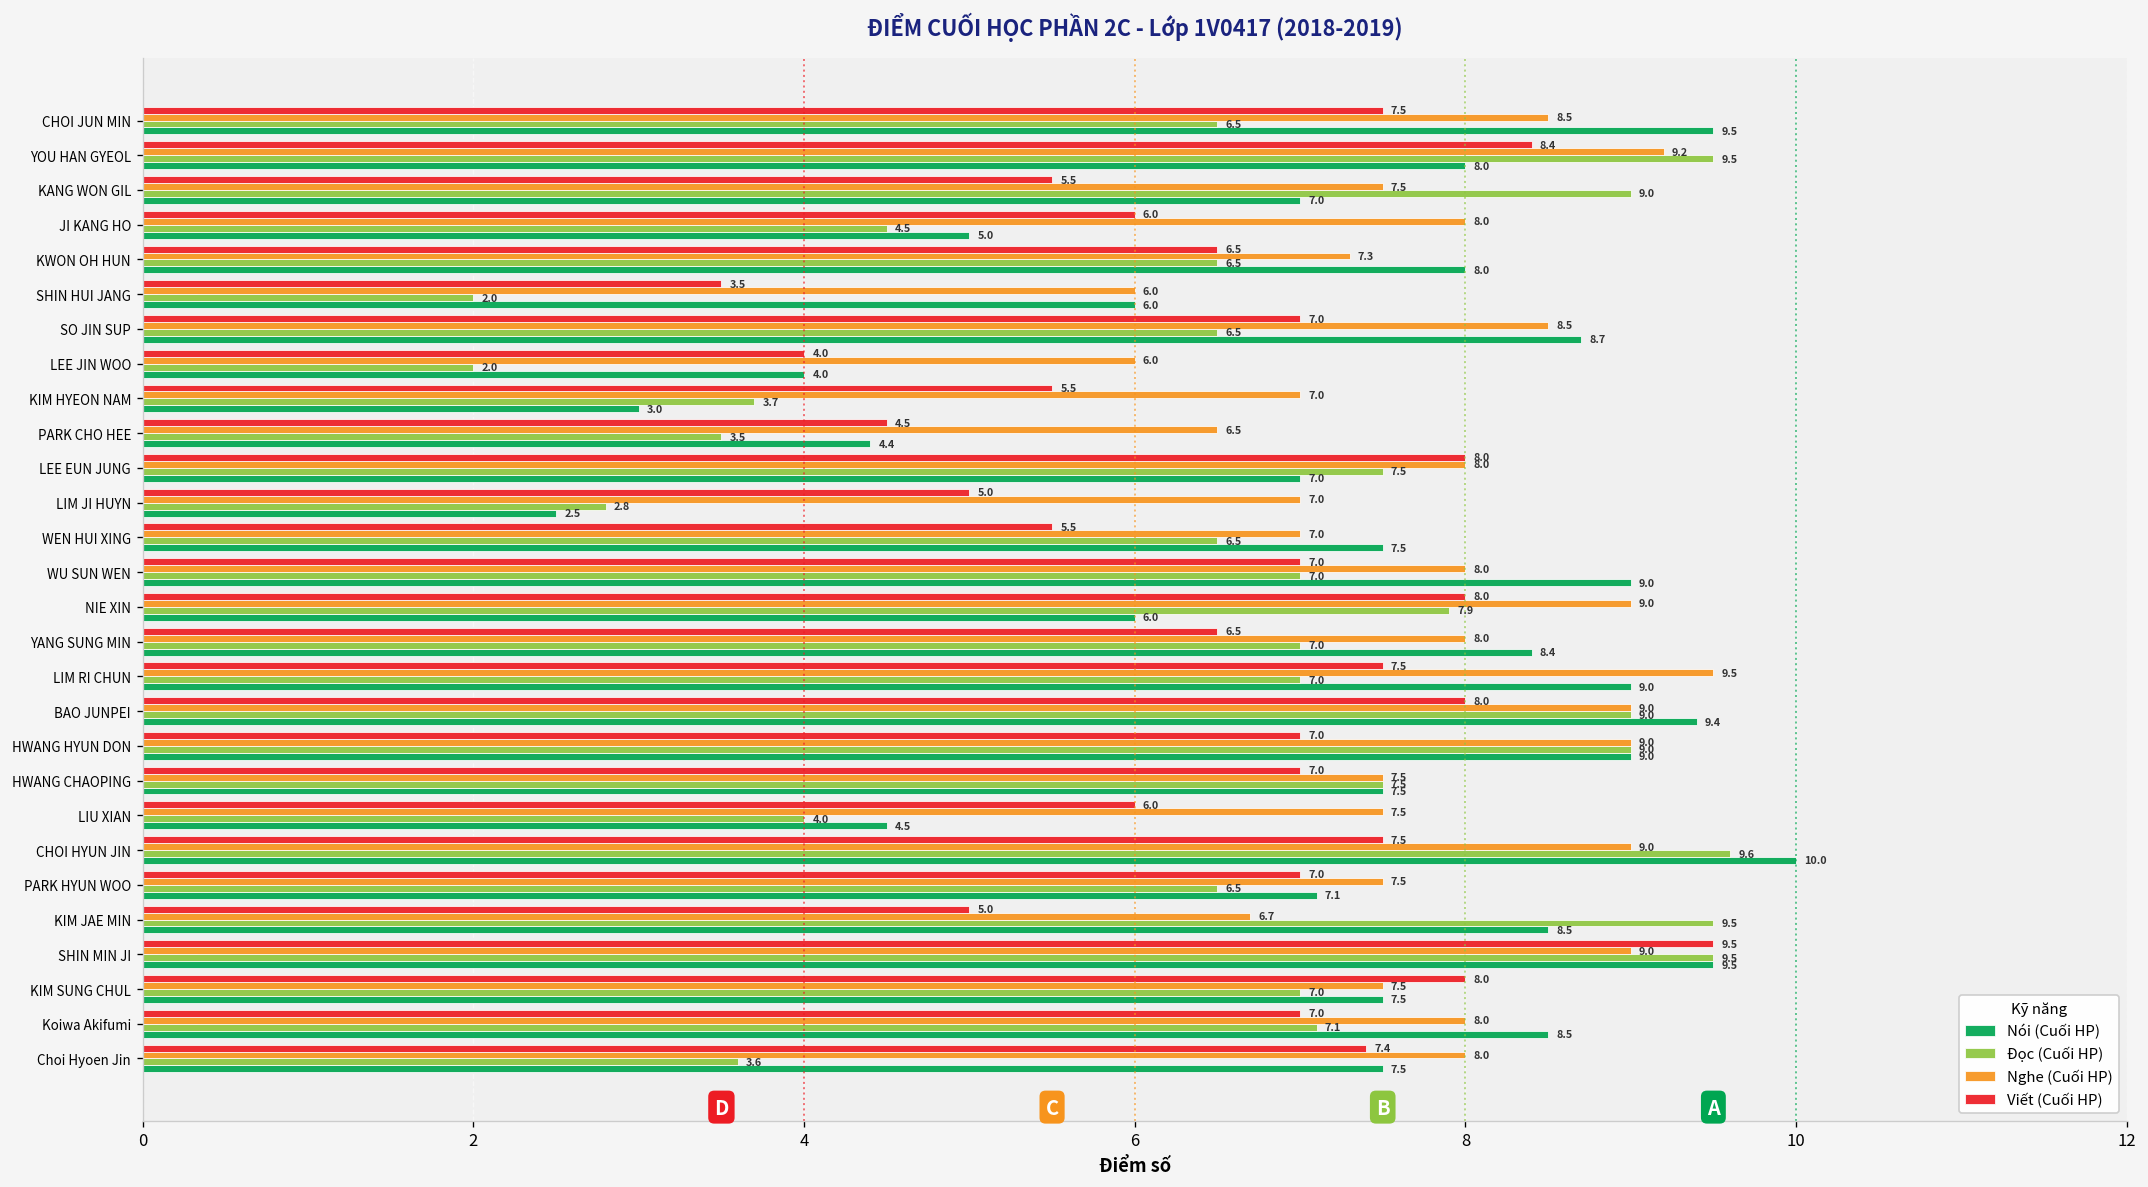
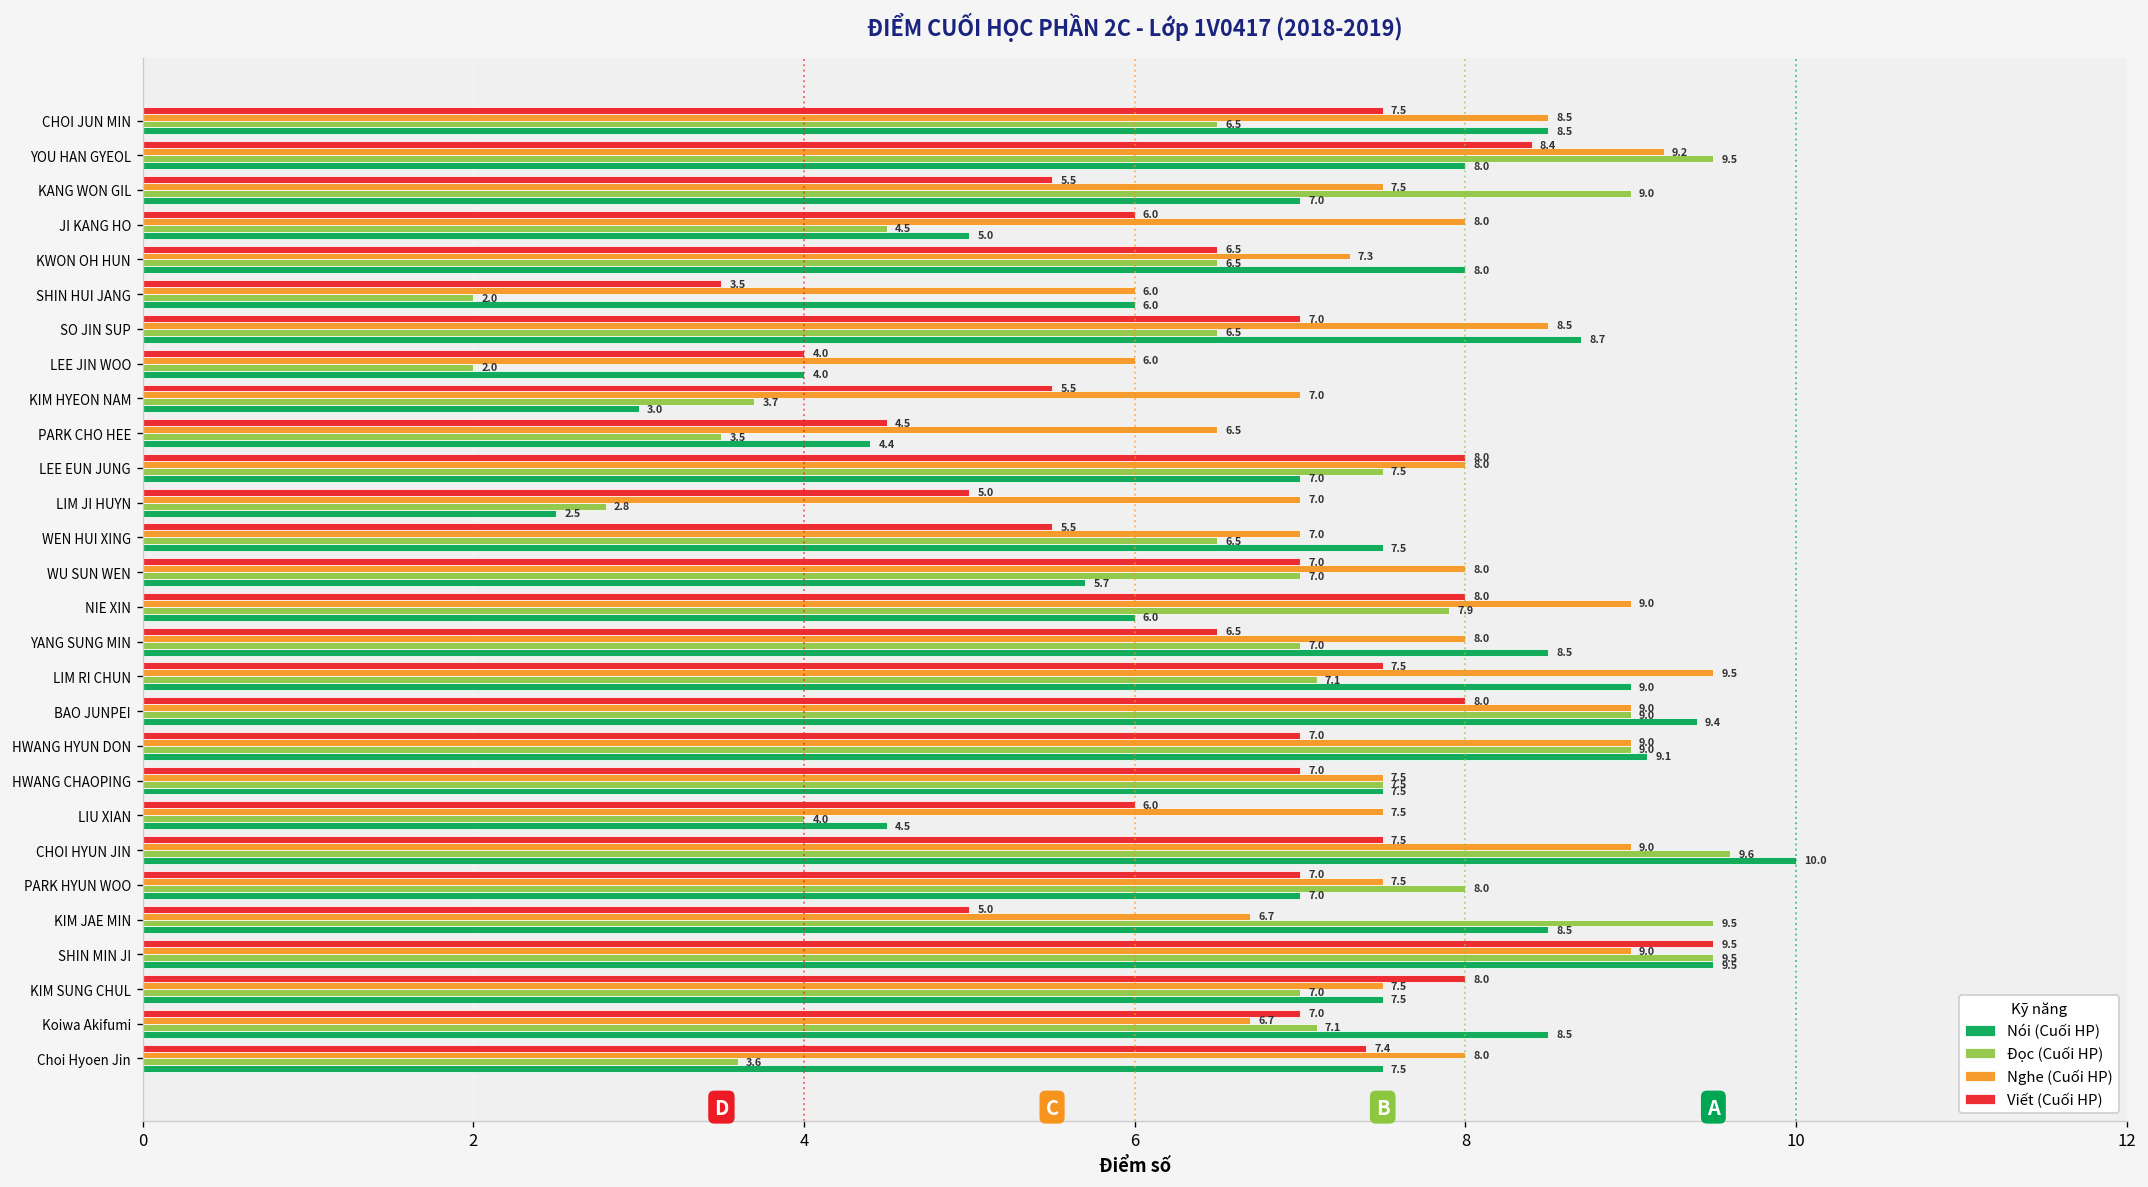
  {
    "Nói (Cuối HP)": {
-     "CHOI JUN MIN": 9.5,
+     "CHOI JUN MIN": 8.5,
      "YOU HAN GYEOL": 8.0,
      "KANG WON GIL": 7.0,
      "JI KANG HO": 5.0,
      "KWON OH HUN": 8.0,
      "SHIN HUI JANG": 6.0,
      "SO JIN SUP": 8.7,
      "LEE JIN WOO": 4.0,
      "KIM HYEON NAM": 3.0,
      "PARK CHO HEE": 4.4,
      "LEE EUN JUNG": 7.0,
      "LIM JI HUYN": 2.5,
      "WEN HUI XING": 7.5,
-     "WU SUN WEN": 9.0,
+     "WU SUN WEN": 5.7,
      "NIE XIN": 6.0,
-     "YANG SUNG MIN": 8.4,
+     "YANG SUNG MIN": 8.5,
      "LIM RI CHUN": 9.0,
      "BAO JUNPEI": 9.4,
-     "HWANG HYUN DON": 9.0,
+     "HWANG HYUN DON": 9.1,
      "LIU XIAN": 4.5,
      "CHOI HYUN JIN": 10.0,
-     "PARK HYUN WOO": 7.1,
+     "PARK HYUN WOO": 7.0,
      "KIM JAE MIN": 8.5,
      "KIM SUNG CHUL": 7.5,
      "Koiwa Akifumi": 8.5,
      "Choi Hyoen Jin": 7.5
    },
    "Đọc (Cuối HP)": {
      "CHOI JUN MIN": 6.5,
      "YOU HAN GYEOL": 9.5,
      "KANG WON GIL": 9.0,
      "JI KANG HO": 4.5,
      "KWON OH HUN": 6.5,
      "SHIN HUI JANG": 2.0,
      "SO JIN SUP": 6.5,
      "LEE JIN WOO": 2.0,
      "KIM HYEON NAM": 3.7,
      "PARK CHO HEE": 3.5,
      "LEE EUN JUNG": 7.5,
      "LIM JI HUYN": 2.8,
      "WEN HUI XING": 6.5,
      "WU SUN WEN": 7.0,
      "NIE XIN": 7.9,
      "YANG SUNG MIN": 7.0,
-     "LIM RI CHUN": 7.0,
+     "LIM RI CHUN": 7.1,
      "LIU XIAN": 4.0,
      "CHOI HYUN JIN": 9.6,
-     "PARK HYUN WOO": 6.5,
+     "PARK HYUN WOO": 8.0,
      "KIM JAE MIN": 9.5,
      "KIM SUNG CHUL": 7.0,
      "Koiwa Akifumi": 7.1,
      "Choi Hyoen Jin": 3.6
    },
    "Nghe (Cuối HP)": {
      "CHOI JUN MIN": 8.5,
      "YOU HAN GYEOL": 9.2,
      "KANG WON GIL": 7.5,
      "JI KANG HO": 8.0,
      "KWON OH HUN": 7.3,
      "SHIN HUI JANG": 6.0,
      "SO JIN SUP": 8.5,
      "LEE JIN WOO": 6.0,
      "KIM HYEON NAM": 7.0,
      "PARK CHO HEE": 6.5,
      "LIM JI HUYN": 7.0,
      "WEN HUI XING": 7.0,
      "WU SUN WEN": 8.0,
      "NIE XIN": 9.0,
      "YANG SUNG MIN": 8.0,
      "LIM RI CHUN": 9.5,
      "LIU XIAN": 7.5,
      "CHOI HYUN JIN": 9.0,
      "PARK HYUN WOO": 7.5,
      "KIM JAE MIN": 6.7,
      "SHIN MIN JI": 9.0,
      "KIM SUNG CHUL": 7.5,
-     "Koiwa Akifumi": 8.0,
+     "Koiwa Akifumi": 6.7,
      "Choi Hyoen Jin": 8.0
    },
    "Viết (Cuối HP)": {
      "CHOI JUN MIN": 7.5,
      "YOU HAN GYEOL": 8.4,
      "KANG WON GIL": 5.5,
      "JI KANG HO": 6.0,
      "KWON OH HUN": 6.5,
      "SHIN HUI JANG": 3.5,
      "SO JIN SUP": 7.0,
      "LEE JIN WOO": 4.0,
      "KIM HYEON NAM": 5.5,
      "PARK CHO HEE": 4.5,
      "LIM JI HUYN": 5.0,
      "WEN HUI XING": 5.5,
      "WU SUN WEN": 7.0,
      "NIE XIN": 8.0,
      "YANG SUNG MIN": 6.5,
      "LIM RI CHUN": 7.5,
      "BAO JUNPEI": 8.0,
      "HWANG HYUN DON": 7.0,
      "HWANG CHAOPING": 7.0,
      "LIU XIAN": 6.0,
      "CHOI HYUN JIN": 7.5,
      "PARK HYUN WOO": 7.0,
      "KIM JAE MIN": 5.0,
      "SHIN MIN JI": 9.5,
      "KIM SUNG CHUL": 8.0,
      "Koiwa Akifumi": 7.0,
      "Choi Hyoen Jin": 7.4
    }
  }
